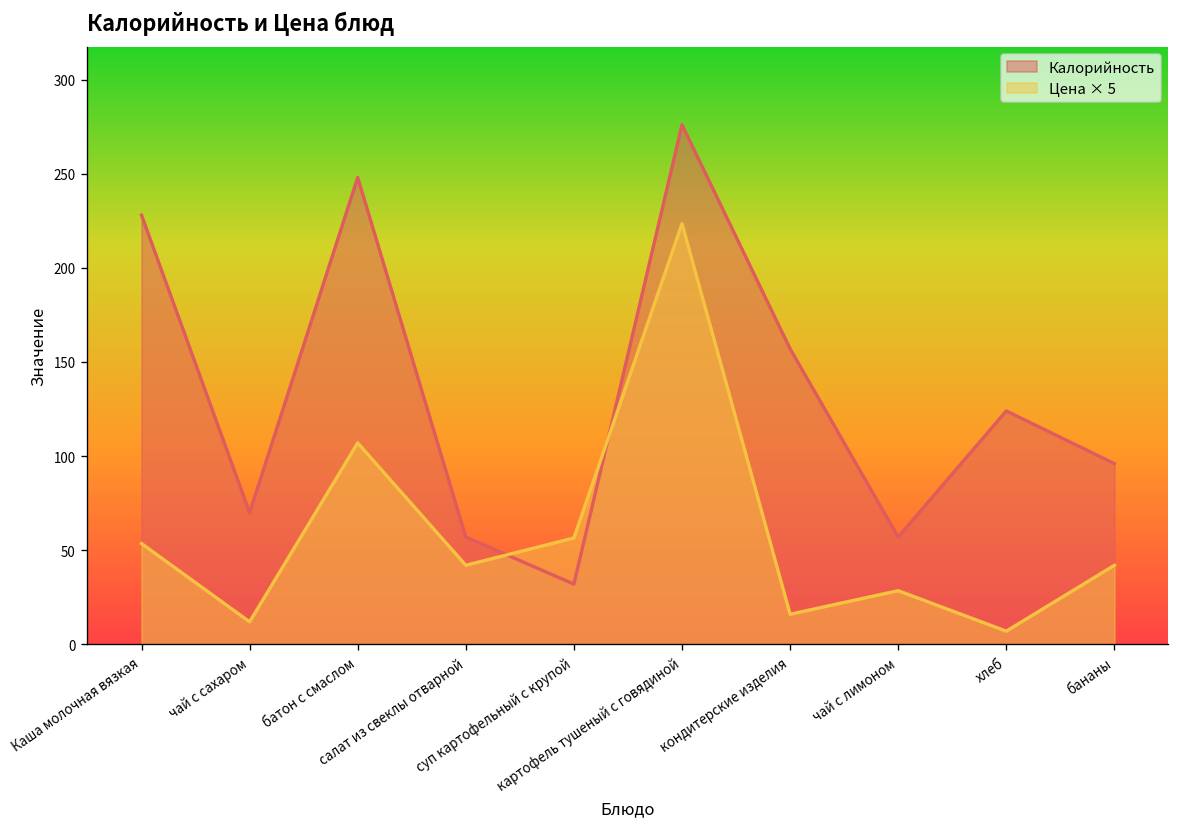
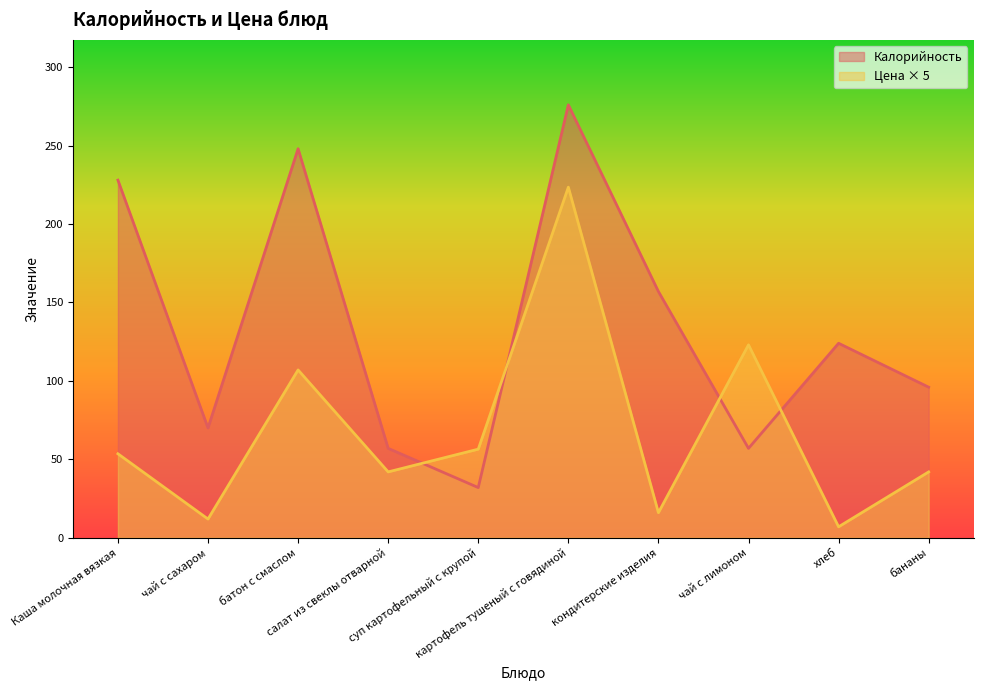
  {
    "Калорийность": {
      "Каша молочная вязкая": 228,
      "чай с сахаром": 70,
      "батон с смаслом": 248,
      "салат из свеклы отварной": 57,
      "суп картофельный с крупой": 32,
      "картофель тушеный с говядиной": 276,
      "кондитерские изделия": 157,
      "чай с лимоном": 57,
      "хлеб": 124,
      "бананы": 96
    },
    "Цена × 5": {
      "Каша молочная вязкая": 54,
      "чай с сахаром": 12,
      "батон с смаслом": 107,
      "салат из свеклы отварной": 42,
      "суп картофельный с крупой": 57,
      "картофель тушеный с говядиной": 224,
      "кондитерские изделия": 16,
-     "чай с лимоном": 29,
+     "чай с лимоном": 123,
      "хлеб": 7,
      "бананы": 42
    }
  }
